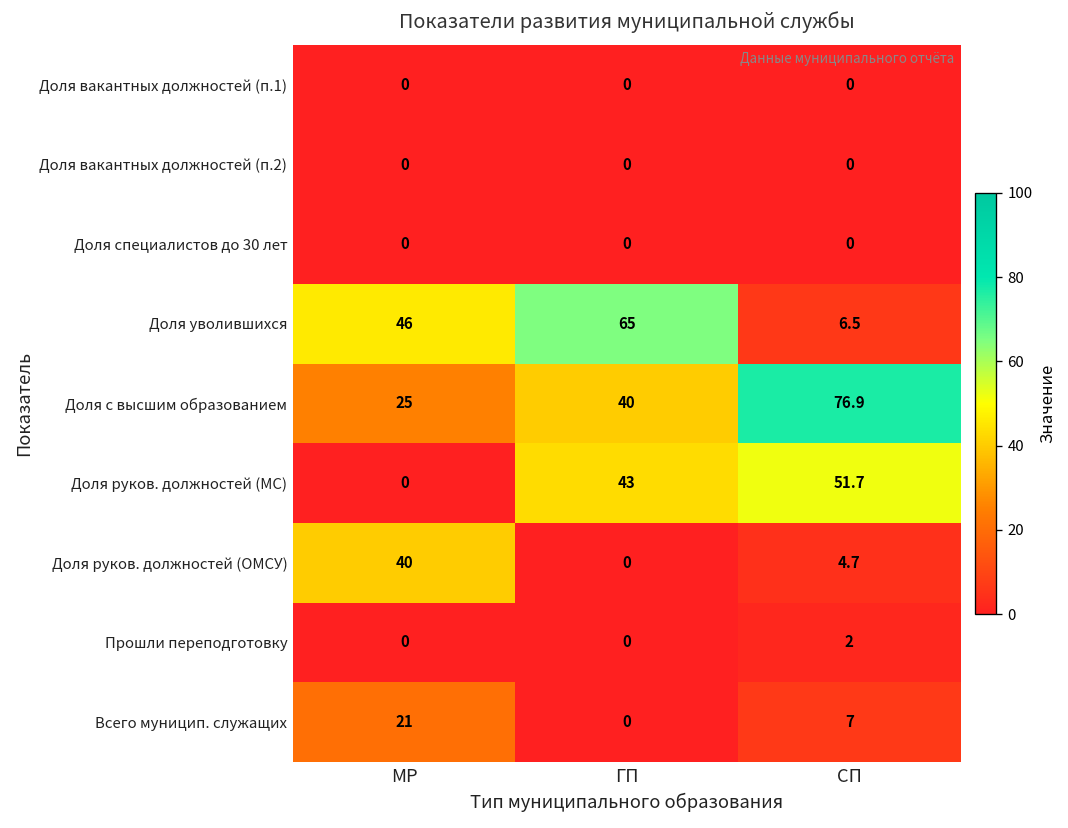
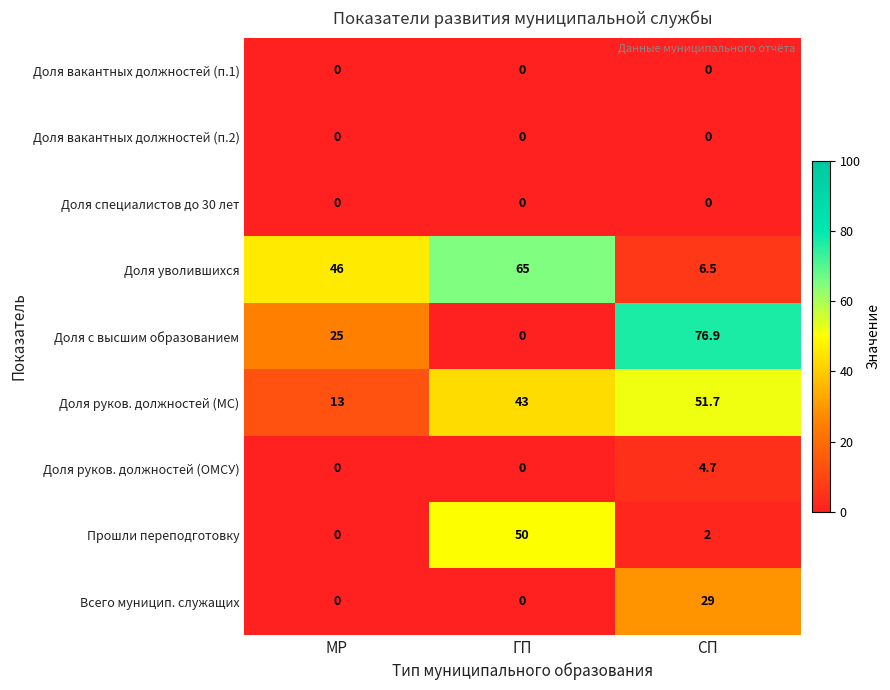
  {
    "Доля вакантных должностей (п.1)": {
      "МР": 0,
      "ГП": 0
    },
    "Доля вакантных должностей (п.2)": {
      "МР": 0,
      "ГП": 0,
      "СП": 0
    },
    "Доля специалистов до 30 лет": {
      "МР": 0,
      "ГП": 0,
      "СП": 0
    },
    "Доля уволившихся": {
      "МР": 46,
      "ГП": 65,
      "СП": 6.5
    },
    "Доля с высшим образованием": {
      "МР": 25,
-     "ГП": 40,
+     "ГП": 0,
      "СП": 76.9
    },
    "Доля руков. должностей (МС)": {
-     "МР": 0,
+     "МР": 13,
      "ГП": 43,
      "СП": 51.7
    },
    "Доля руков. должностей (ОМСУ)": {
-     "МР": 40,
+     "МР": 0,
      "ГП": 0,
      "СП": 4.7
    },
    "Прошли переподготовку": {
      "МР": 0,
-     "ГП": 0,
+     "ГП": 50,
      "СП": 2
    },
    "Всего муницип. служащих": {
-     "МР": 21,
+     "МР": 0,
      "ГП": 0,
-     "СП": 7
+     "СП": 29
    }
  }
